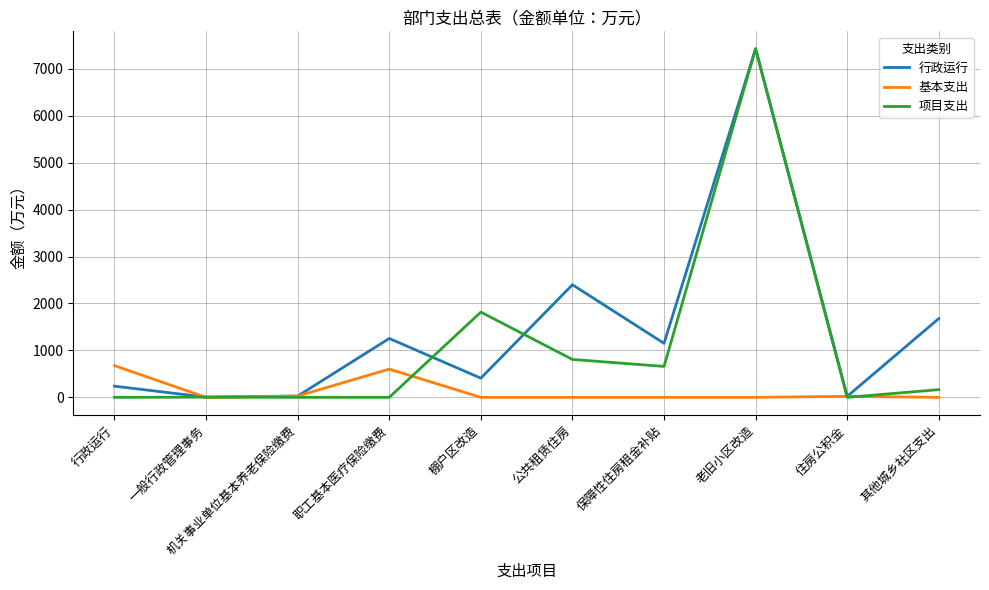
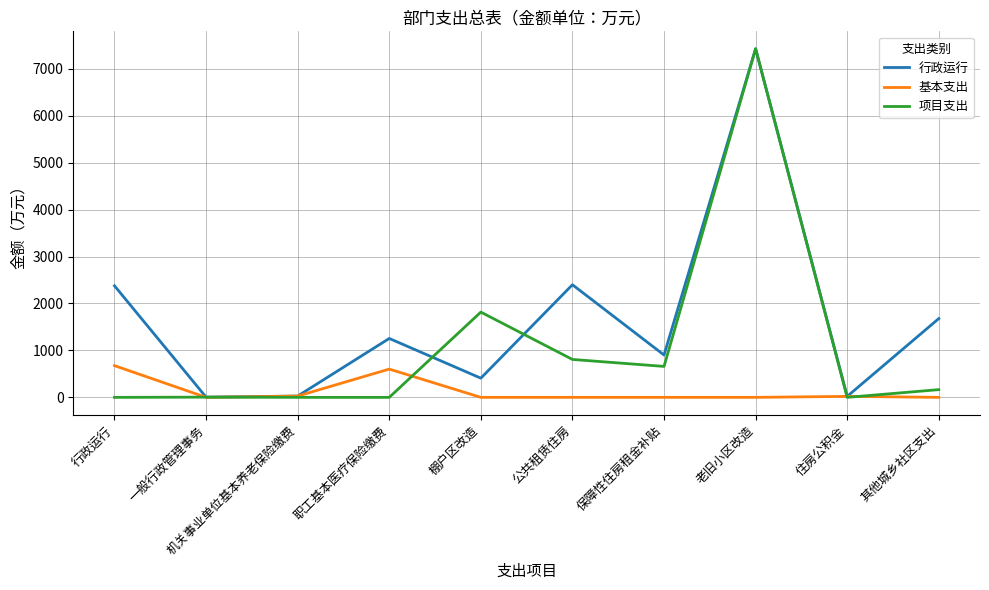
  {
    "行政运行": {
-     "行政运行": 200,
+     "行政运行": 2400,
      "职工基本医疗保险缴费": 1300,
      "棚户区改造": 400,
      "公共租赁住房": 2400,
-     "保障性住房租金补贴": 1200,
+     "保障性住房租金补贴": 900,
      "其他城乡社区支出": 1700
    },
    "基本支出": {
      "行政运行": 700,
      "职工基本医疗保险缴费": 600,
      "棚户区改造": 0,
      "公共租赁住房": 0,
      "保障性住房租金补贴": 0,
      "老旧小区改造": 0,
      "其他城乡社区支出": 0
    },
    "项目支出": {
      "行政运行": 0,
      "职工基本医疗保险缴费": 0,
      "棚户区改造": 1800,
      "公共租赁住房": 800,
      "保障性住房租金补贴": 700,
      "其他城乡社区支出": 200
    }
  }
